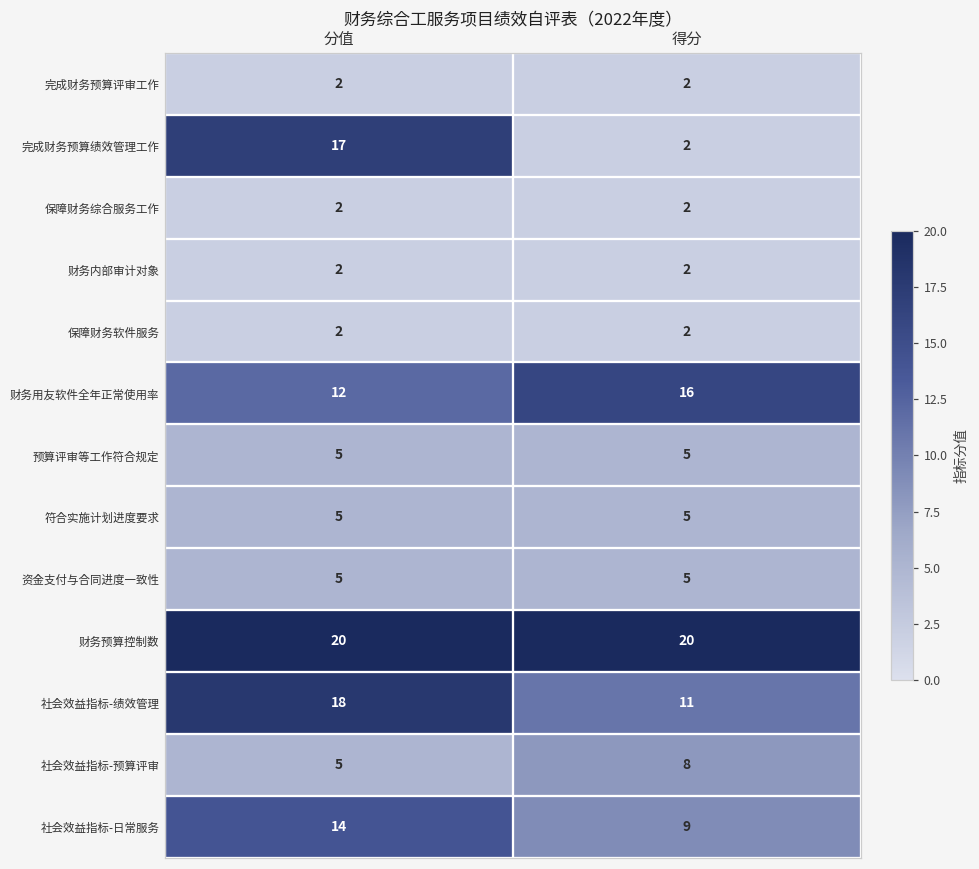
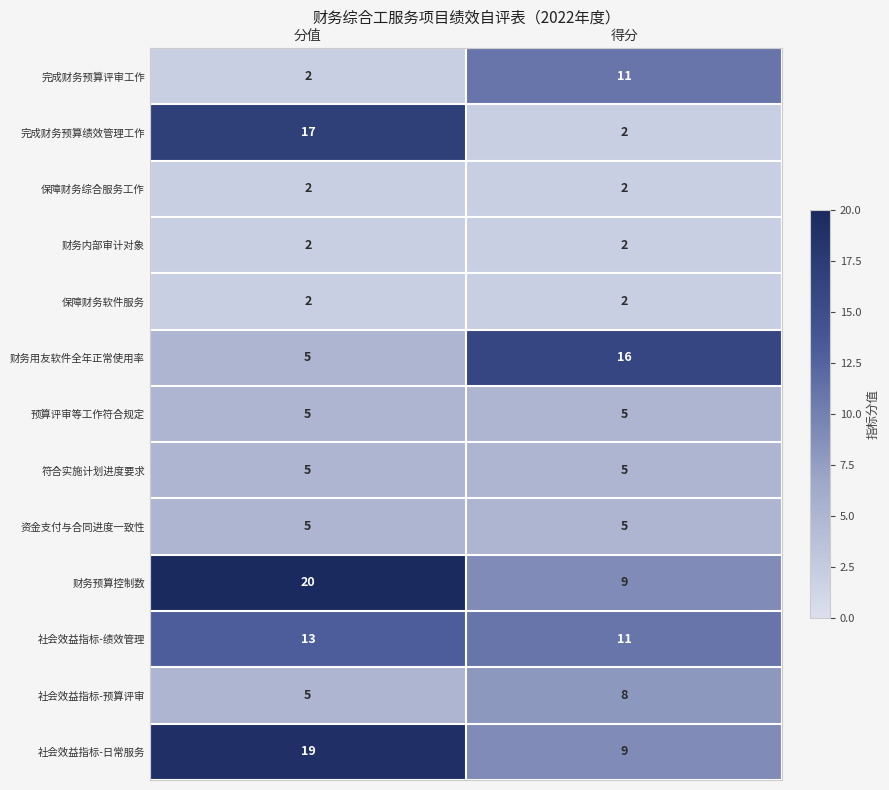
  {
    "完成财务预算评审工作": {
      "分值": 2,
-     "得分": 2
+     "得分": 11
    },
    "完成财务预算绩效管理工作": {
      "分值": 17,
      "得分": 2
    },
    "保障财务综合服务工作": {
      "分值": 2,
      "得分": 2
    },
    "财务内部审计对象": {
      "分值": 2,
      "得分": 2
    },
    "保障财务软件服务": {
      "分值": 2,
      "得分": 2
    },
    "财务用友软件全年正常使用率": {
-     "分值": 12,
+     "分值": 5,
      "得分": 16
    },
    "预算评审等工作符合规定": {
      "分值": 5,
      "得分": 5
    },
    "符合实施计划进度要求": {
      "分值": 5,
      "得分": 5
    },
    "资金支付与合同进度一致性": {
      "分值": 5,
      "得分": 5
    },
    "财务预算控制数": {
      "分值": 20,
-     "得分": 20
+     "得分": 9
    },
    "社会效益指标-绩效管理": {
-     "分值": 18,
+     "分值": 13,
      "得分": 11
    },
    "社会效益指标-预算评审": {
      "分值": 5,
      "得分": 8
    },
    "社会效益指标-日常服务": {
-     "分值": 14,
+     "分值": 19,
      "得分": 9
    }
  }
